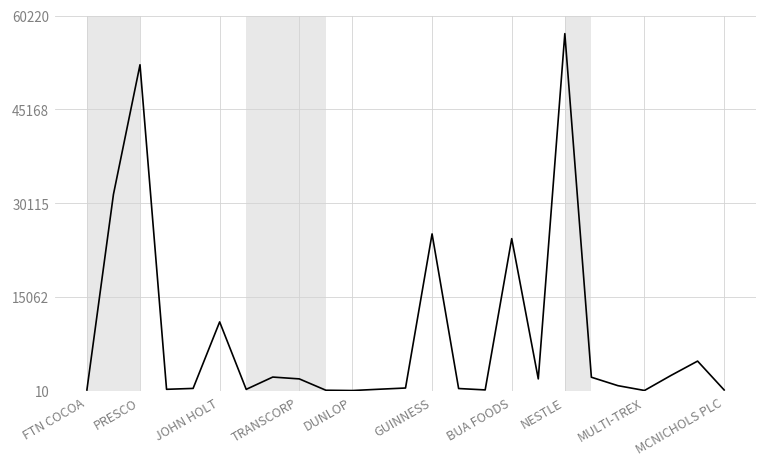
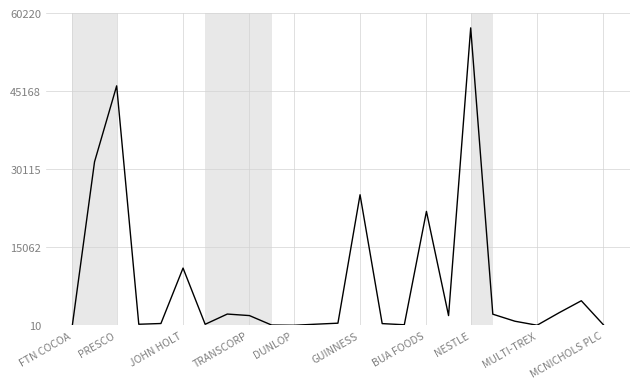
  {
    "FTN COCOA": 0,
-   "PRESCO": 52000,
+   "PRESCO": 46000,
    "JOHN HOLT": 11000,
    "TRANSCORP": 2000,
    "DUNLOP": 0,
    "GUINNESS": 25000,
-   "BUA FOODS": 24000,
+   "BUA FOODS": 22000,
    "NESTLE": 57000,
    "MULTI-TREX": 0,
    "MCNICHOLS PLC": 0
  }
